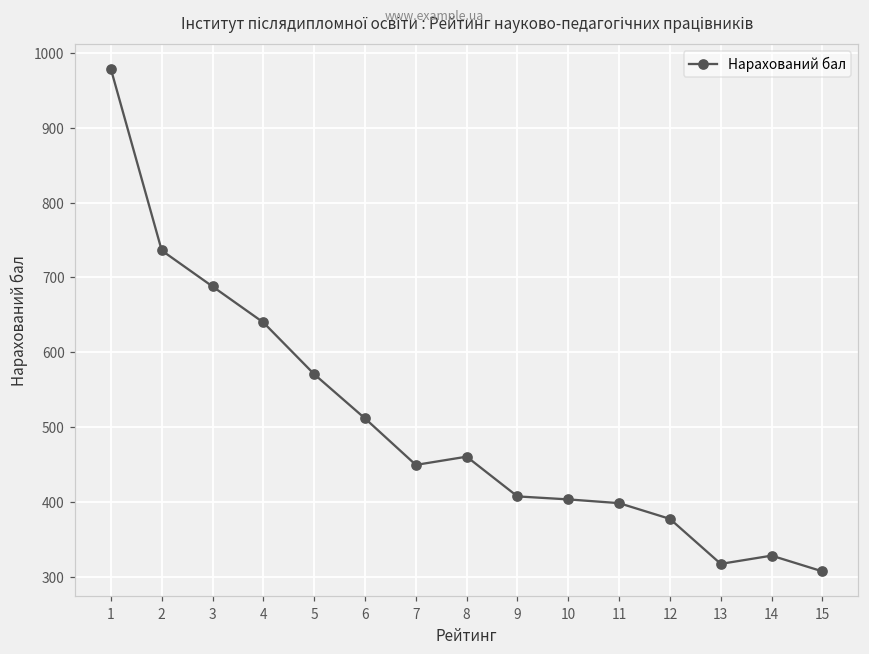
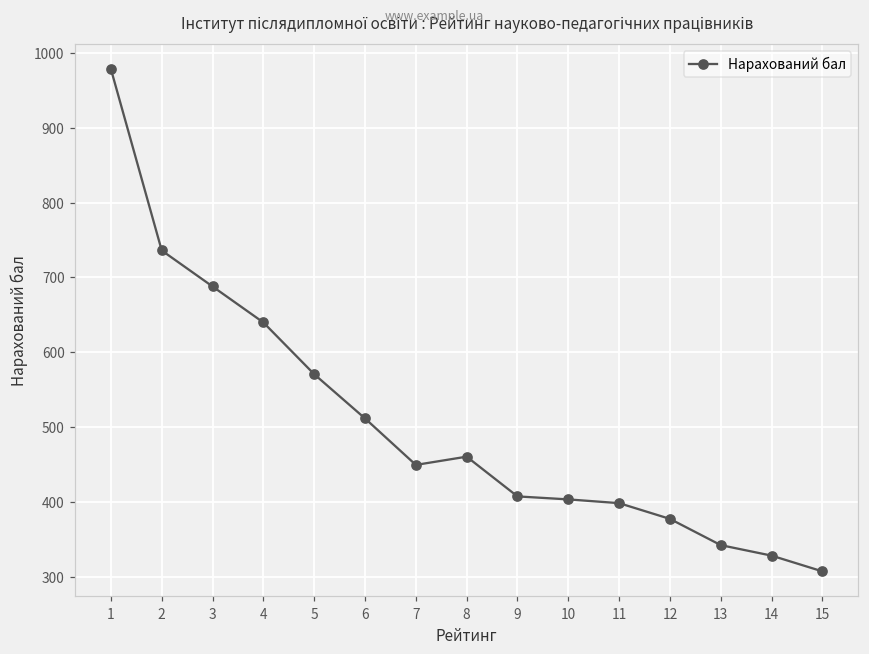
  {
    "1": 980,
    "2": 740,
    "3": 690,
    "4": 640,
    "5": 570,
    "6": 510,
    "7": 450,
    "8": 460,
    "9": 410,
    "10": 400,
    "11": 400,
    "12": 380,
-   "13": 320,
+   "13": 340,
    "14": 330,
    "15": 310
  }
